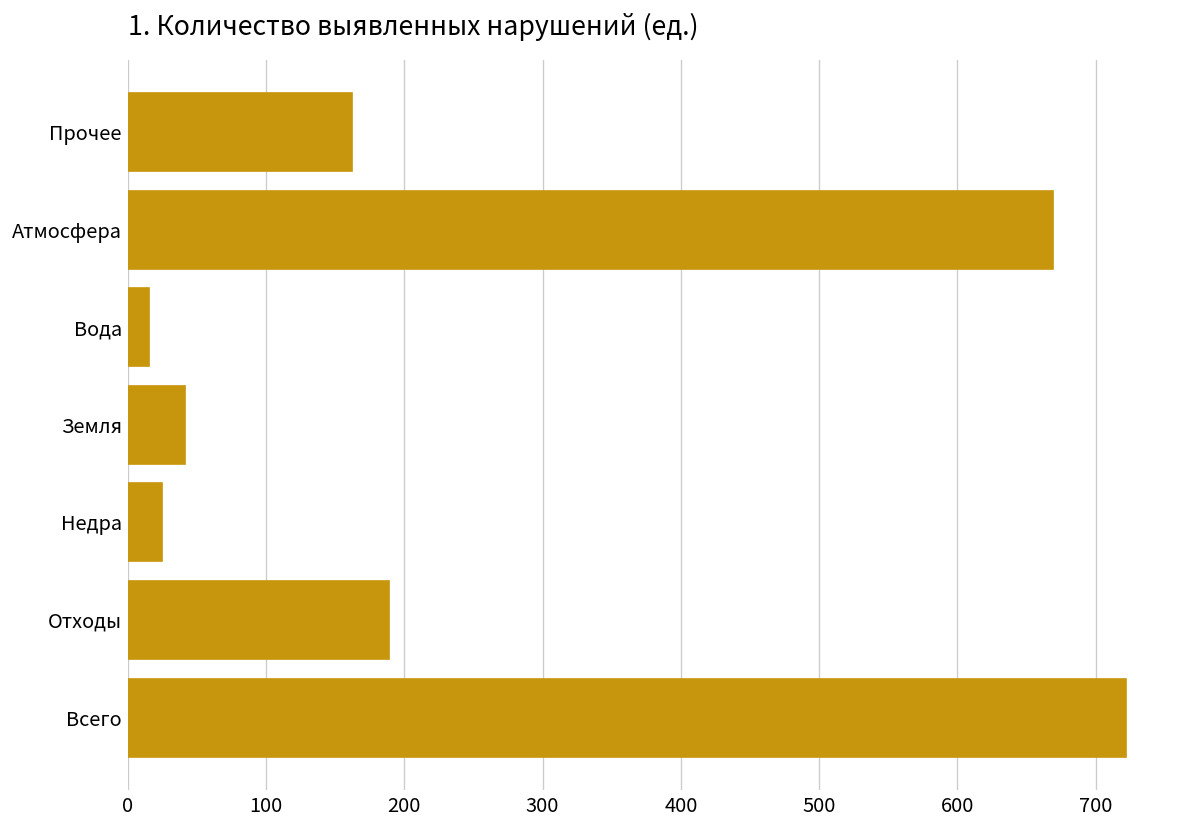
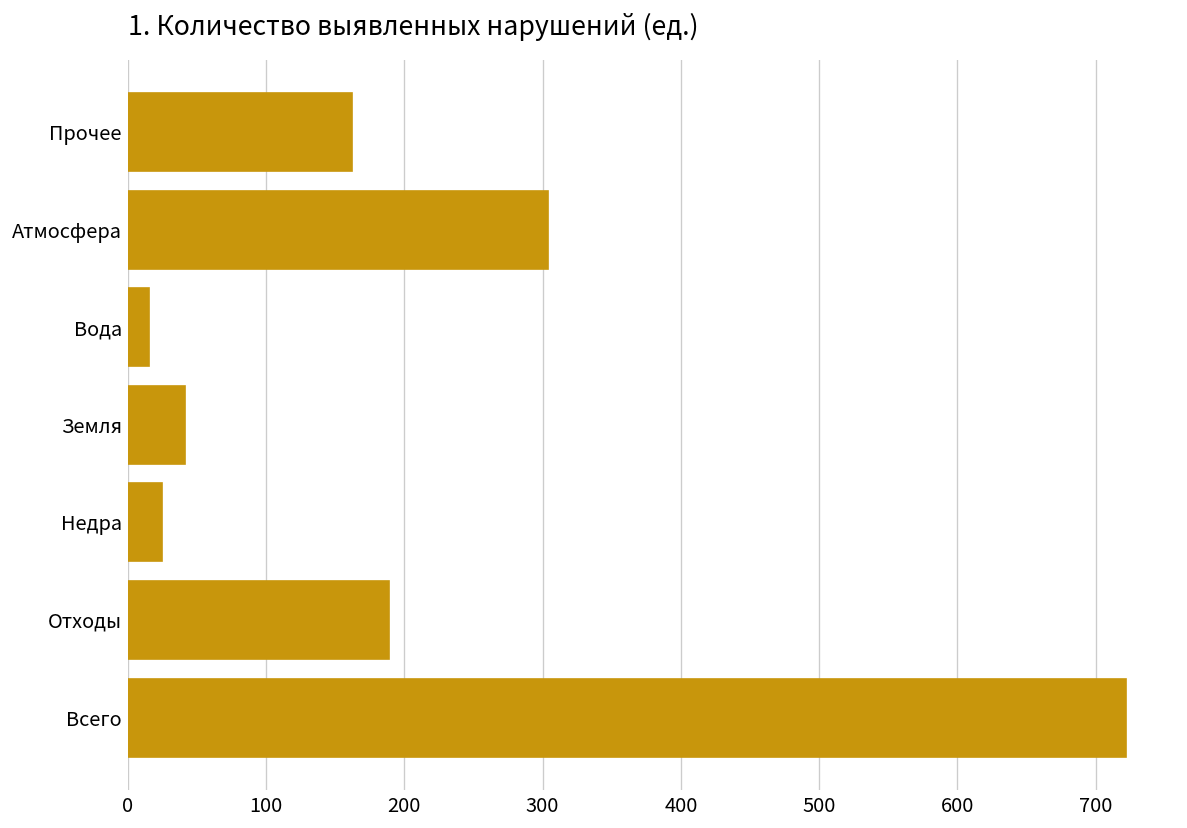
  {
    "Прочее": 162,
-   "Атмосфера": 669,
+   "Атмосфера": 304,
    "Вода": 15,
    "Земля": 41,
    "Недра": 25,
    "Отходы": 189,
    "Всего": 722
  }
